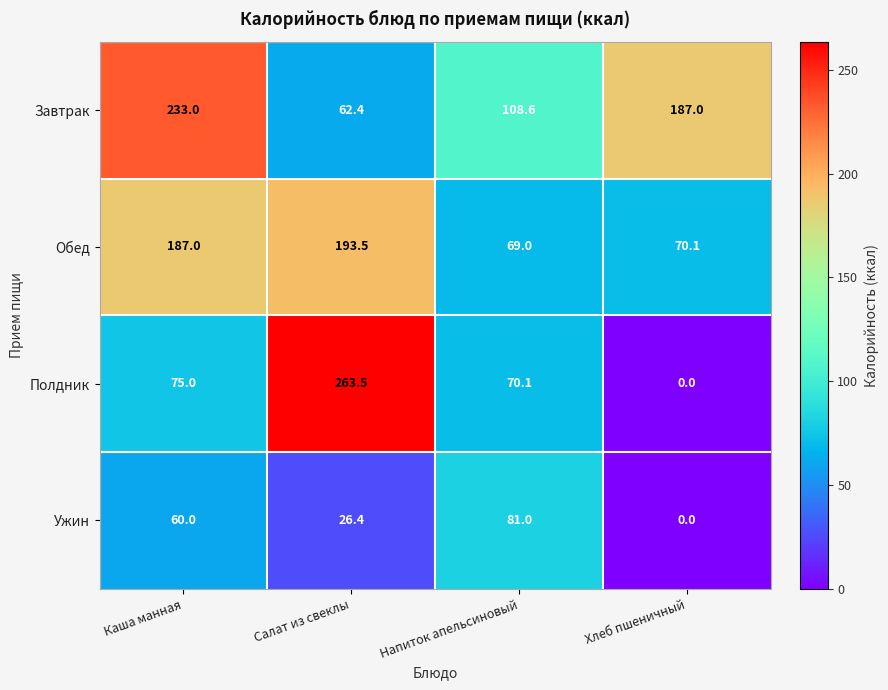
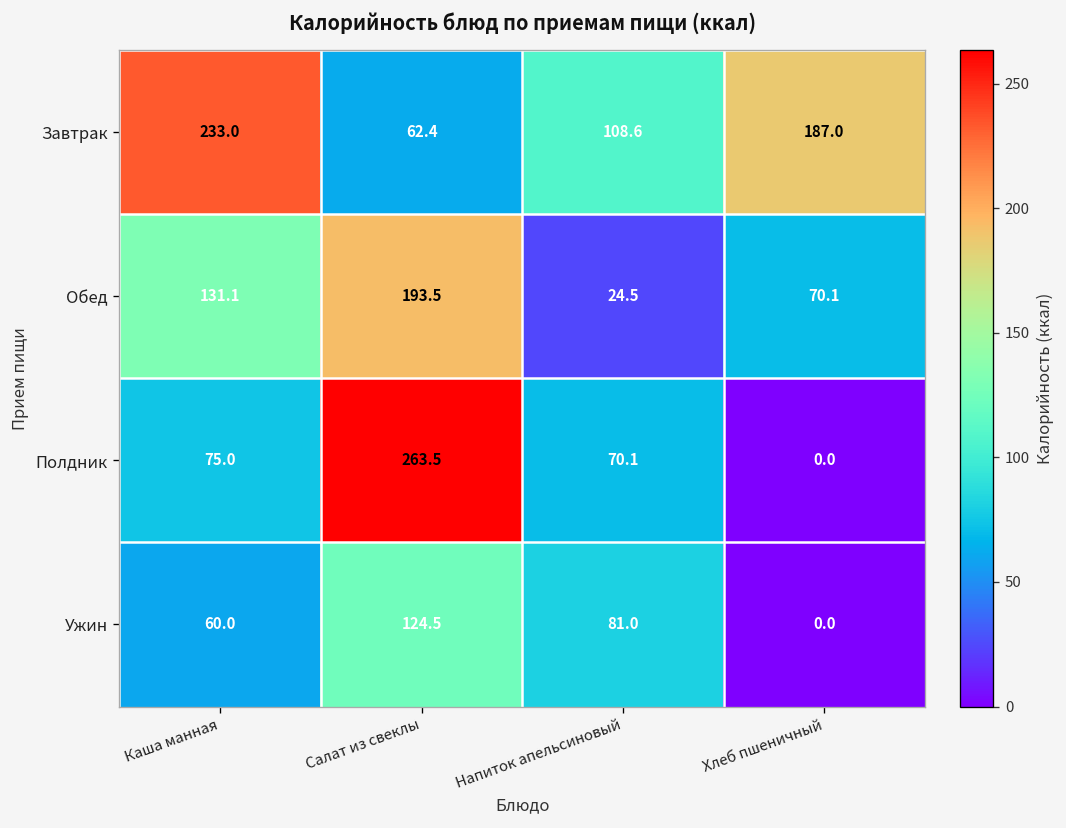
  {
    "Завтрак": {
      "Каша манная": 233.0,
      "Салат из свеклы": 62.4,
      "Напиток апельсиновый": 108.6,
      "Хлеб пшеничный": 187.0
    },
    "Обед": {
-     "Каша манная": 187.0,
+     "Каша манная": 131.1,
      "Салат из свеклы": 193.5,
-     "Напиток апельсиновый": 69.0,
+     "Напиток апельсиновый": 24.5,
      "Хлеб пшеничный": 70.1
    },
    "Полдник": {
      "Каша манная": 75.0,
      "Салат из свеклы": 263.5,
      "Напиток апельсиновый": 70.1,
      "Хлеб пшеничный": 0.0
    },
    "Ужин": {
      "Каша манная": 60.0,
-     "Салат из свеклы": 26.4,
+     "Салат из свеклы": 124.5,
      "Напиток апельсиновый": 81.0,
      "Хлеб пшеничный": 0.0
    }
  }
